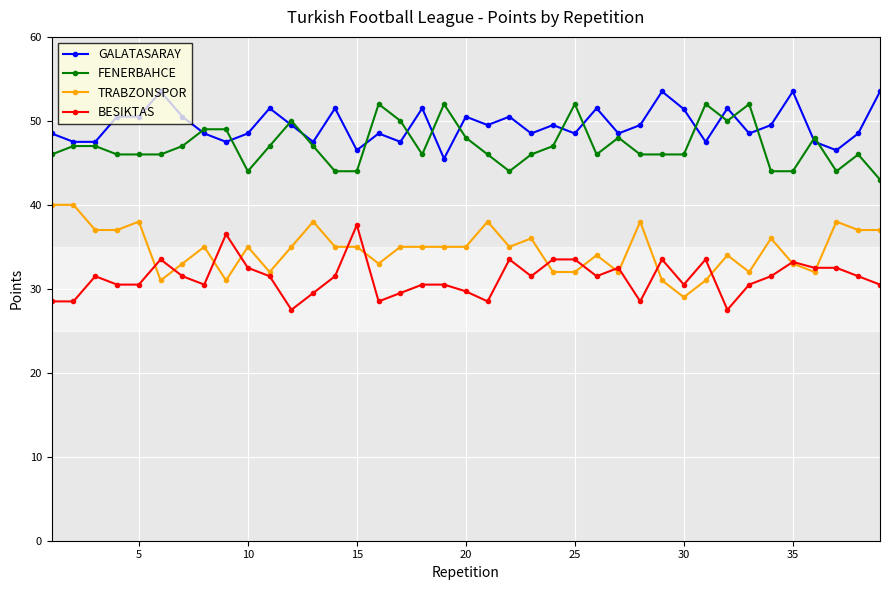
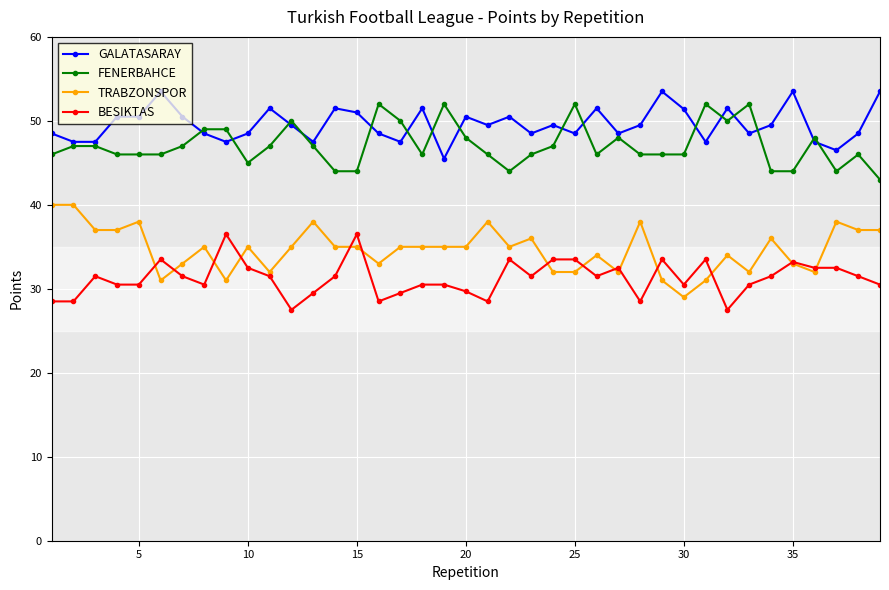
  {
    "GALATASARAY": {
      "10": 49,
-     "15": 47,
+     "15": 51,
      "20": 51,
      "25": 49,
      "30": 51,
      "35": 54
    },
    "FENERBAHCE": {
      "5": 46,
-     "10": 44,
+     "10": 45,
      "15": 44,
      "20": 48,
      "25": 52,
      "30": 46,
      "35": 44
    },
    "TRABZONSPOR": {
      "5": 38,
      "10": 35,
      "15": 35,
      "20": 35,
      "25": 32,
      "30": 29
    },
    "BESIKTAS": {
      "5": 31,
      "10": 33,
-     "15": 38,
+     "15": 37,
      "20": 30,
      "25": 34,
      "30": 31
    }
  }
